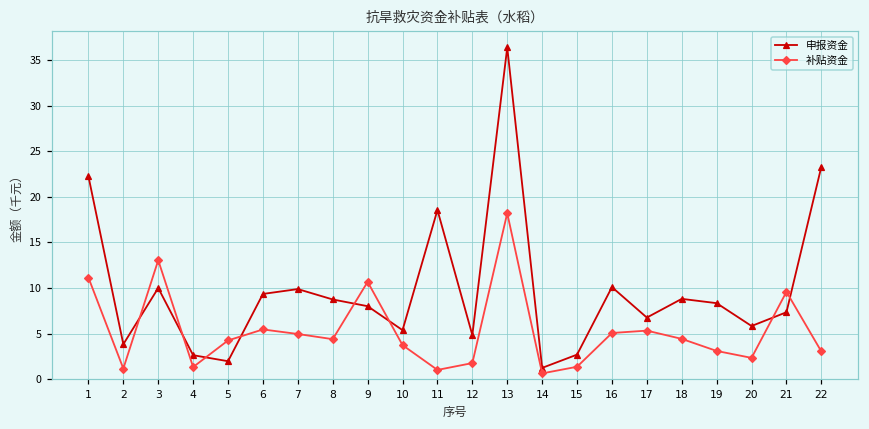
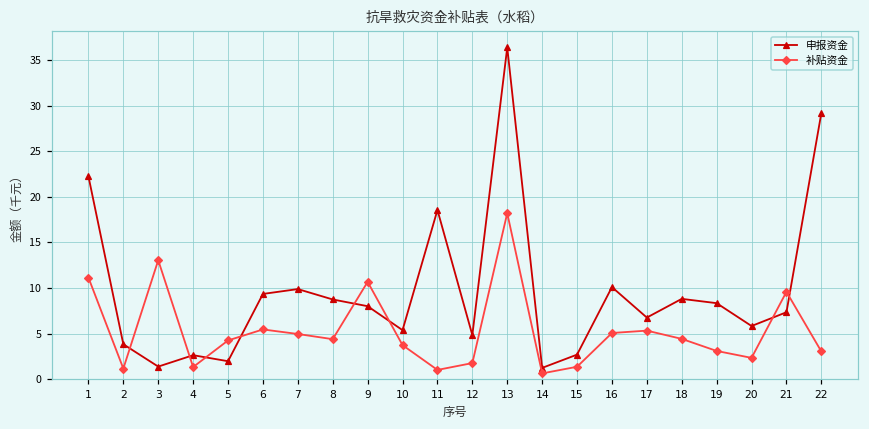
  {
    "申报资金": {
      "1": 22,
      "2": 4,
-     "3": 10,
+     "3": 1,
      "4": 3,
      "5": 2,
      "6": 9,
      "7": 10,
      "8": 9,
      "9": 8,
      "10": 5,
      "11": 19,
      "12": 5,
      "13": 36,
      "14": 1,
      "15": 3,
      "16": 10,
      "17": 7,
      "18": 9,
      "19": 8,
      "20": 6,
      "21": 7,
-     "22": 23
+     "22": 29
    },
    "补贴资金": {
      "1": 11,
      "2": 1,
      "3": 13,
      "4": 1,
      "5": 4,
      "6": 5,
      "7": 5,
      "8": 4,
      "9": 11,
      "10": 4,
      "11": 1,
      "12": 2,
      "13": 18,
      "14": 1,
      "15": 1,
      "16": 5,
      "17": 5,
      "18": 4,
      "19": 3,
      "20": 2,
      "21": 10,
      "22": 3
    }
  }
